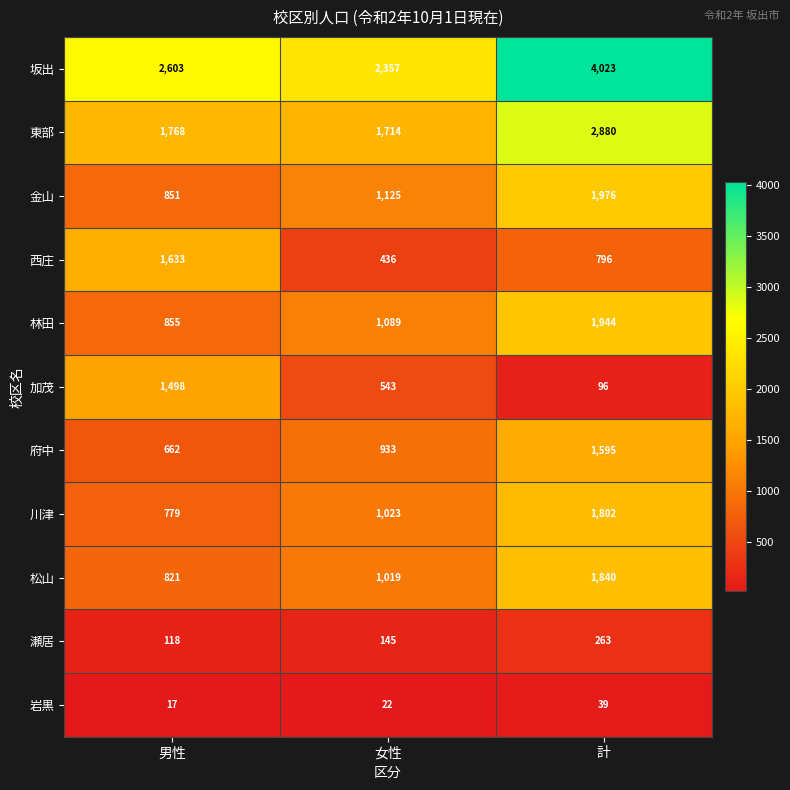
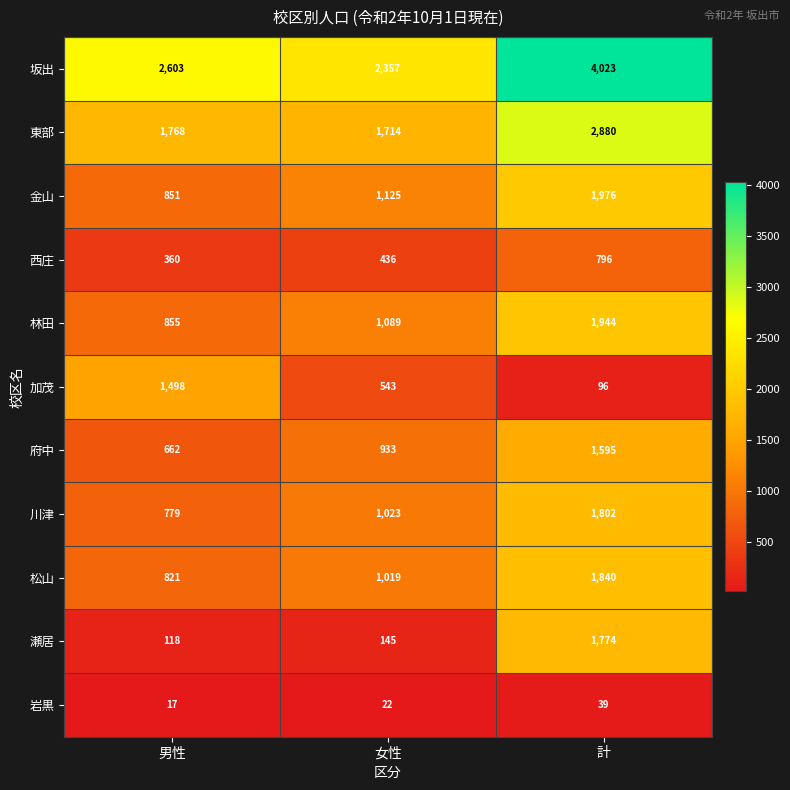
  {
    "坂出": {
      "男性": "2,603",
      "女性": "2,357",
      "計": "4,023"
    },
    "東部": {
      "男性": "1,768",
      "女性": "1,714",
      "計": "2,880"
    },
    "金山": {
      "男性": "851",
      "女性": "1,125",
      "計": "1,976"
    },
    "西庄": {
-     "男性": "1,633",
+     "男性": "360",
      "女性": "436",
      "計": "796"
    },
    "林田": {
      "男性": "855",
      "女性": "1,089",
      "計": "1,944"
    },
    "加茂": {
      "男性": "1,498",
      "女性": "543",
      "計": "96"
    },
    "府中": {
      "男性": "662",
      "女性": "933",
      "計": "1,595"
    },
    "川津": {
      "男性": "779",
      "女性": "1,023",
      "計": "1,802"
    },
    "松山": {
      "男性": "821",
      "女性": "1,019",
      "計": "1,840"
    },
    "瀬居": {
      "男性": "118",
      "女性": "145",
-     "計": "263"
+     "計": "1,774"
    },
    "岩黒": {
      "男性": "17",
      "女性": "22",
      "計": "39"
    }
  }
